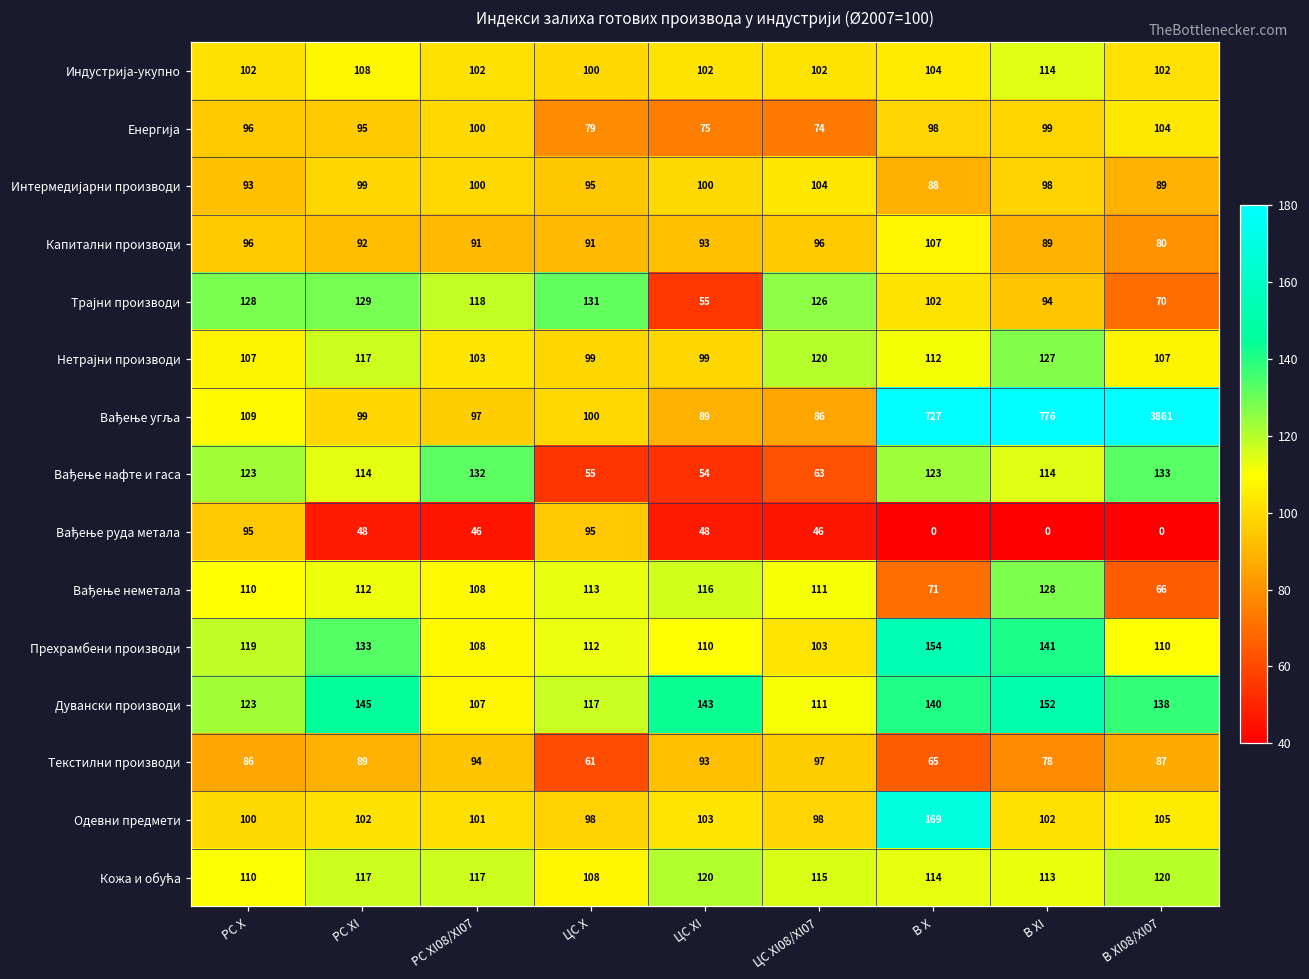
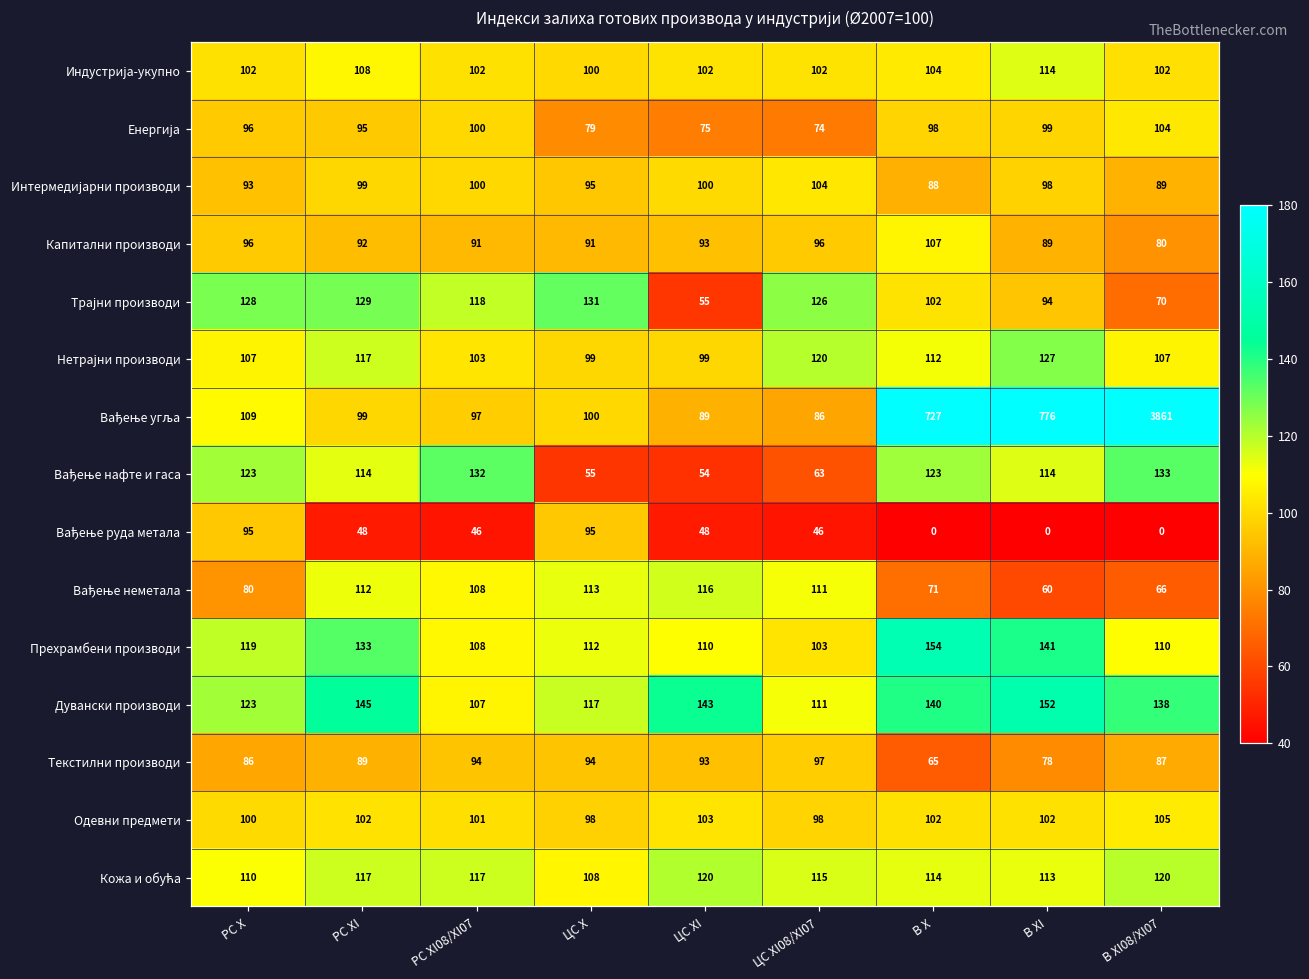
  {
    "Индустрија-укупно": {
      "РС X": 102,
      "РС XI": 108,
      "РС XI08/XI07": 102,
      "ЦС X": 100,
      "ЦС XI": 102,
      "ЦС XI08/XI07": 102,
      "В X": 104,
      "В XI": 114,
      "В XI08/XI07": 102
    },
    "Енергија": {
      "РС X": 96,
      "РС XI": 95,
      "РС XI08/XI07": 100,
      "ЦС X": 79,
      "ЦС XI": 75,
      "ЦС XI08/XI07": 74,
      "В X": 98,
      "В XI": 99,
      "В XI08/XI07": 104
    },
    "Интермедијарни производи": {
      "РС X": 93,
      "РС XI": 99,
      "РС XI08/XI07": 100,
      "ЦС X": 95,
      "ЦС XI": 100,
      "ЦС XI08/XI07": 104,
      "В X": 88,
      "В XI": 98,
      "В XI08/XI07": 89
    },
    "Капитални производи": {
      "РС X": 96,
      "РС XI": 92,
      "РС XI08/XI07": 91,
      "ЦС X": 91,
      "ЦС XI": 93,
      "ЦС XI08/XI07": 96,
      "В X": 107,
      "В XI": 89,
      "В XI08/XI07": 80
    },
    "Трајни производи": {
      "РС X": 128,
      "РС XI": 129,
      "РС XI08/XI07": 118,
      "ЦС X": 131,
      "ЦС XI": 55,
      "ЦС XI08/XI07": 126,
      "В X": 102,
      "В XI": 94,
      "В XI08/XI07": 70
    },
    "Нетрајни производи": {
      "РС X": 107,
      "РС XI": 117,
      "РС XI08/XI07": 103,
      "ЦС X": 99,
      "ЦС XI": 99,
      "ЦС XI08/XI07": 120,
      "В X": 112,
      "В XI": 127,
      "В XI08/XI07": 107
    },
    "Вађење угља": {
      "РС X": 109,
      "РС XI": 99,
      "РС XI08/XI07": 97,
      "ЦС X": 100,
      "ЦС XI": 89,
      "ЦС XI08/XI07": 86,
      "В X": 727,
      "В XI": 776,
      "В XI08/XI07": 3861
    },
    "Вађење нафте и гаса": {
      "РС X": 123,
      "РС XI": 114,
      "РС XI08/XI07": 132,
      "ЦС X": 55,
      "ЦС XI": 54,
      "ЦС XI08/XI07": 63,
      "В X": 123,
      "В XI": 114,
      "В XI08/XI07": 133
    },
    "Вађење руда метала": {
      "РС X": 95,
      "РС XI": 48,
      "РС XI08/XI07": 46,
      "ЦС X": 95,
      "ЦС XI": 48,
      "ЦС XI08/XI07": 46,
      "В X": 0,
      "В XI": 0,
      "В XI08/XI07": 0
    },
    "Вађење неметала": {
-     "РС X": 110,
+     "РС X": 80,
      "РС XI": 112,
      "РС XI08/XI07": 108,
      "ЦС X": 113,
      "ЦС XI": 116,
      "ЦС XI08/XI07": 111,
      "В X": 71,
-     "В XI": 128,
+     "В XI": 60,
      "В XI08/XI07": 66
    },
    "Прехрамбени производи": {
      "РС X": 119,
      "РС XI": 133,
      "РС XI08/XI07": 108,
      "ЦС X": 112,
      "ЦС XI": 110,
      "ЦС XI08/XI07": 103,
      "В X": 154,
      "В XI": 141,
      "В XI08/XI07": 110
    },
    "Дувански производи": {
      "РС X": 123,
      "РС XI": 145,
      "РС XI08/XI07": 107,
      "ЦС X": 117,
      "ЦС XI": 143,
      "ЦС XI08/XI07": 111,
      "В X": 140,
      "В XI": 152,
      "В XI08/XI07": 138
    },
    "Текстилни производи": {
      "РС X": 86,
      "РС XI": 89,
      "РС XI08/XI07": 94,
-     "ЦС X": 61,
+     "ЦС X": 94,
      "ЦС XI": 93,
      "ЦС XI08/XI07": 97,
      "В X": 65,
      "В XI": 78,
      "В XI08/XI07": 87
    },
    "Одевни предмети": {
      "РС X": 100,
      "РС XI": 102,
      "РС XI08/XI07": 101,
      "ЦС X": 98,
      "ЦС XI": 103,
      "ЦС XI08/XI07": 98,
-     "В X": 169,
+     "В X": 102,
      "В XI": 102,
      "В XI08/XI07": 105
    },
    "Кожа и обућа": {
      "РС X": 110,
      "РС XI": 117,
      "РС XI08/XI07": 117,
      "ЦС X": 108,
      "ЦС XI": 120,
      "ЦС XI08/XI07": 115,
      "В X": 114,
      "В XI": 113,
      "В XI08/XI07": 120
    }
  }
